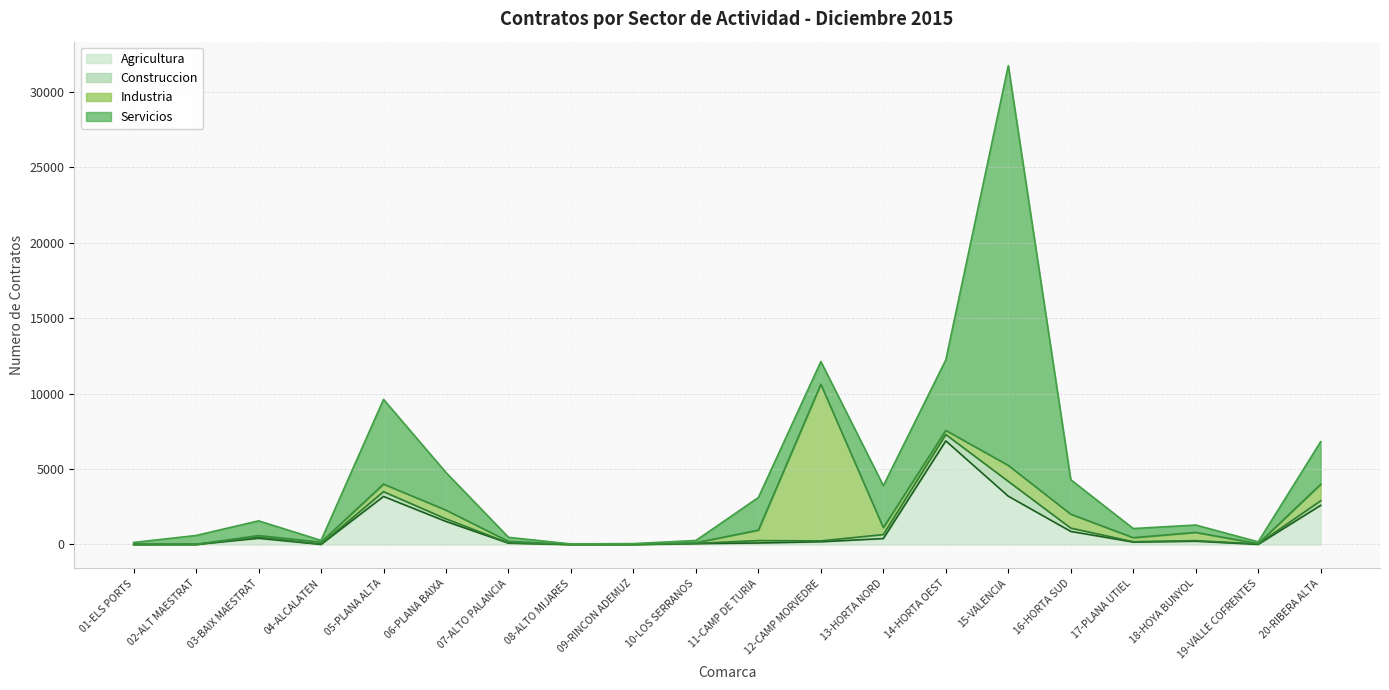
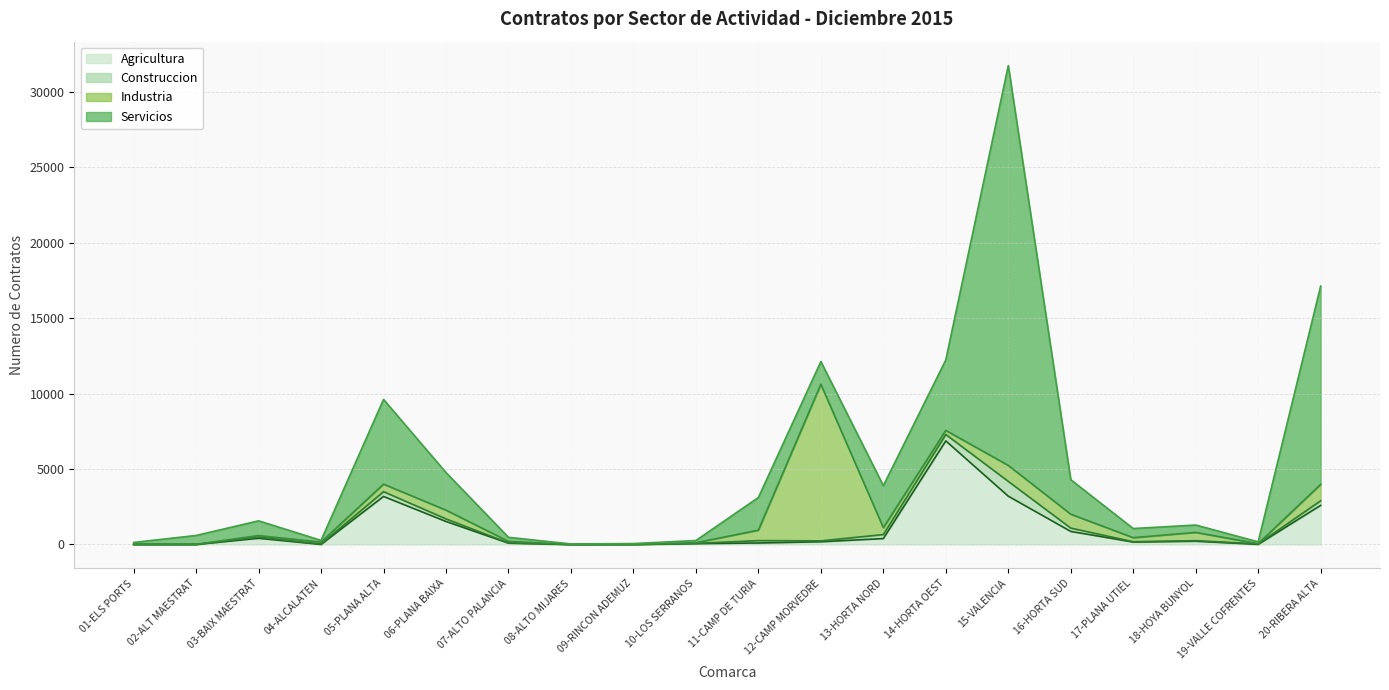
  {
    "Industria": {
      "05-PLANA ALTA": 500,
      "06-PLANA BAIXA": 600,
      "11-CAMP DE TURIA": 700,
      "12-CAMP MORVEDRE": 10400,
      "13-HORTA NORD": 500,
      "14-HORTA OEST": 300,
      "15-VALENCIA": 1100,
      "16-HORTA SUD": 900,
      "17-PLANA UTIEL": 300,
      "18-HOYA BUNYOL": 500,
      "20-RIBERA ALTA": 1100
    },
    "Servicios": {
      "02-ALT MAESTRAT": 600,
      "03-BAIX MAESTRAT": 1000,
      "05-PLANA ALTA": 5600,
      "06-PLANA BAIXA": 2500,
      "07-ALTO PALANCIA": 300,
      "11-CAMP DE TURIA": 2200,
      "12-CAMP MORVEDRE": 1500,
      "13-HORTA NORD": 2800,
      "14-HORTA OEST": 4700,
      "15-VALENCIA": 26500,
      "16-HORTA SUD": 2300,
      "17-PLANA UTIEL": 600,
      "18-HOYA BUNYOL": 500,
-     "20-RIBERA ALTA": 2800
+     "20-RIBERA ALTA": 13100
    }
  }
